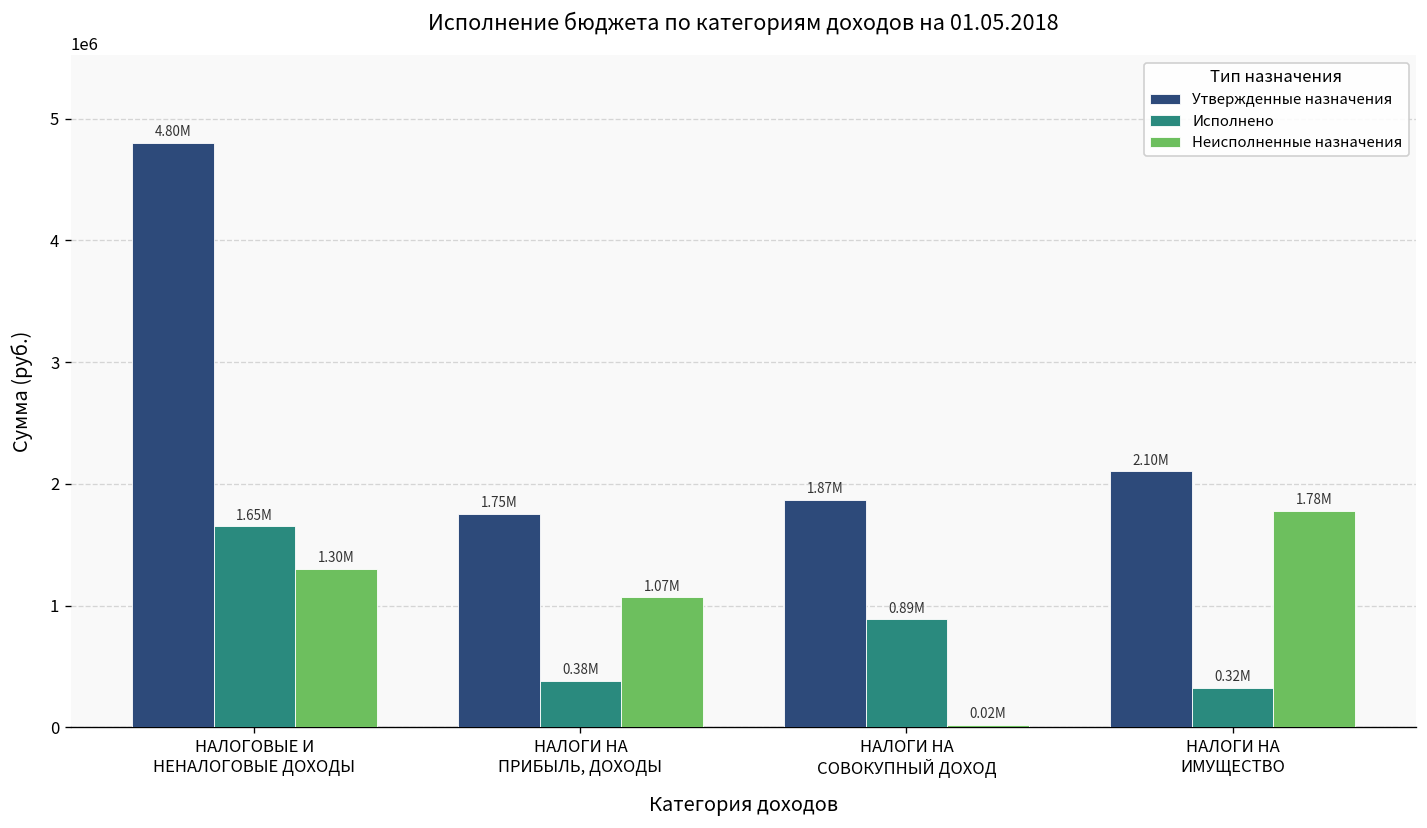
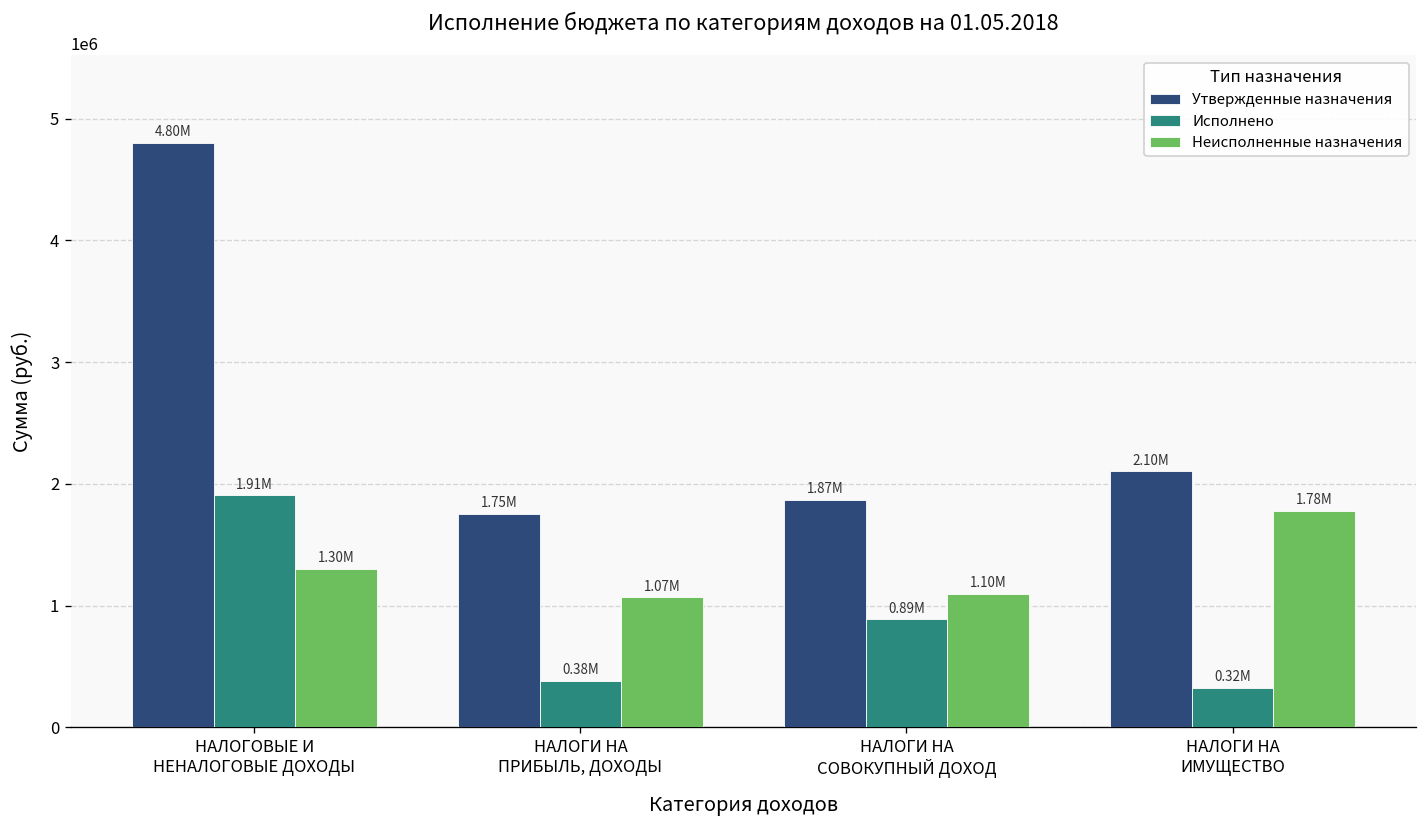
  {
    "Утвержденные назначения": {
      "НАЛОГОВЫЕ И НЕНАЛОГОВЫЕ ДОХОДЫ": "4.80M",
      "НАЛОГИ НА ПРИБЫЛЬ, ДОХОДЫ": "1.75M",
      "НАЛОГИ НА СОВОКУПНЫЙ ДОХОД": "1.87M",
      "НАЛОГИ НА ИМУЩЕСТВО": "2.10M"
    },
    "Исполнено": {
-     "НАЛОГОВЫЕ И НЕНАЛОГОВЫЕ ДОХОДЫ": "1.65M",
+     "НАЛОГОВЫЕ И НЕНАЛОГОВЫЕ ДОХОДЫ": "1.91M",
      "НАЛОГИ НА ПРИБЫЛЬ, ДОХОДЫ": "0.38M",
      "НАЛОГИ НА СОВОКУПНЫЙ ДОХОД": "0.89M",
      "НАЛОГИ НА ИМУЩЕСТВО": "0.32M"
    },
    "Неисполненные назначения": {
      "НАЛОГОВЫЕ И НЕНАЛОГОВЫЕ ДОХОДЫ": "1.30M",
      "НАЛОГИ НА ПРИБЫЛЬ, ДОХОДЫ": "1.07M",
-     "НАЛОГИ НА СОВОКУПНЫЙ ДОХОД": "0.02M",
+     "НАЛОГИ НА СОВОКУПНЫЙ ДОХОД": "1.10M",
      "НАЛОГИ НА ИМУЩЕСТВО": "1.78M"
    }
  }
